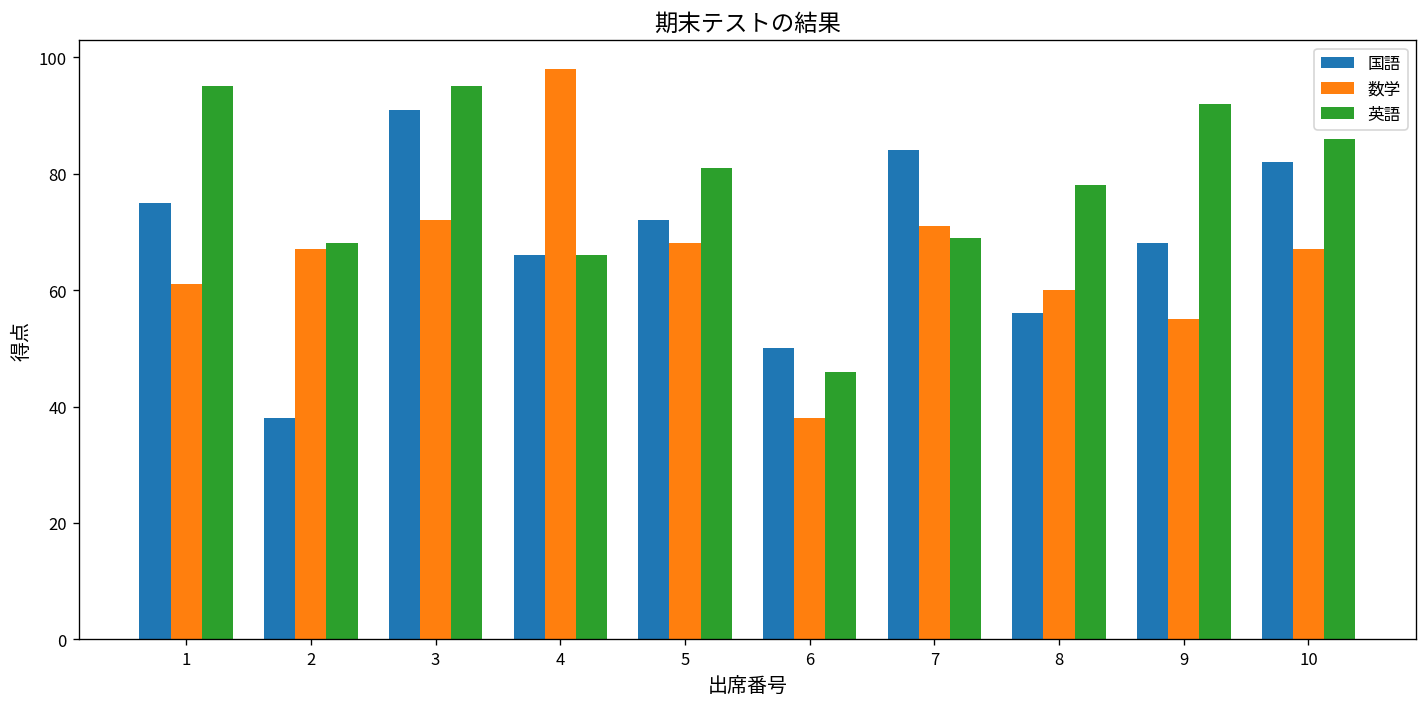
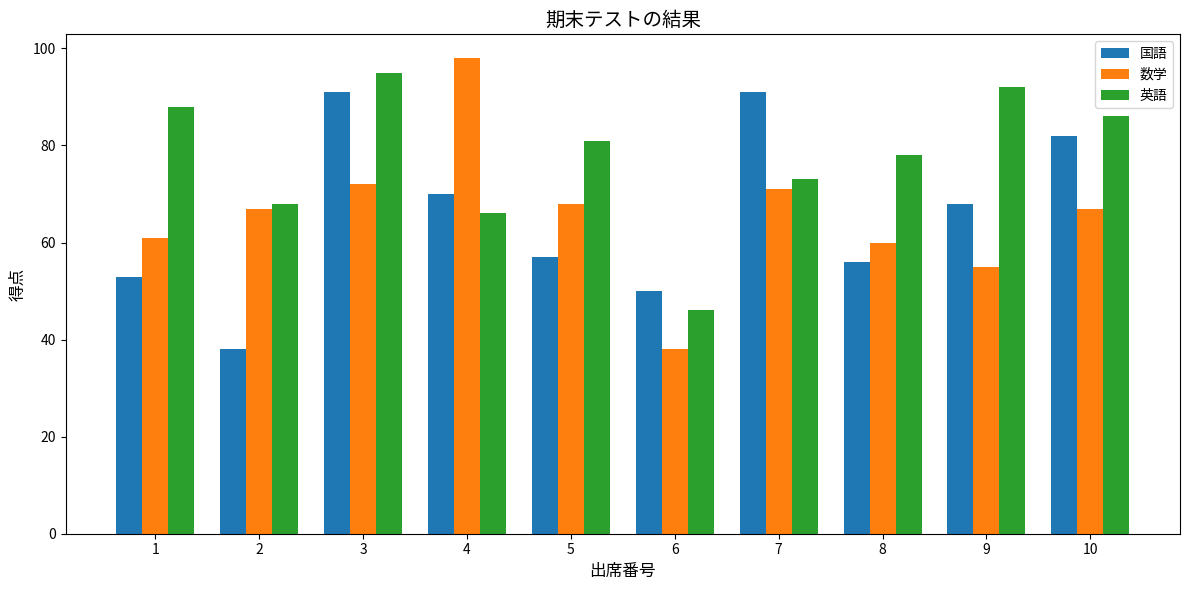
  {
    "国語": {
-     "1": 75,
+     "1": 53,
      "2": 38,
      "3": 91,
-     "4": 66,
-     "5": 72,
+     "4": 70,
+     "5": 57,
      "6": 50,
-     "7": 84,
+     "7": 91,
      "8": 56,
      "9": 68,
      "10": 82
    },
    "数学": {
      "1": 61,
      "2": 67,
      "3": 72,
      "4": 98,
      "5": 68,
      "6": 38,
      "7": 71,
      "8": 60,
      "9": 55,
      "10": 67
    },
    "英語": {
-     "1": 95,
+     "1": 88,
      "2": 68,
      "3": 95,
      "4": 66,
      "5": 81,
      "6": 46,
-     "7": 69,
+     "7": 73,
      "8": 78,
      "9": 92,
      "10": 86
    }
  }
